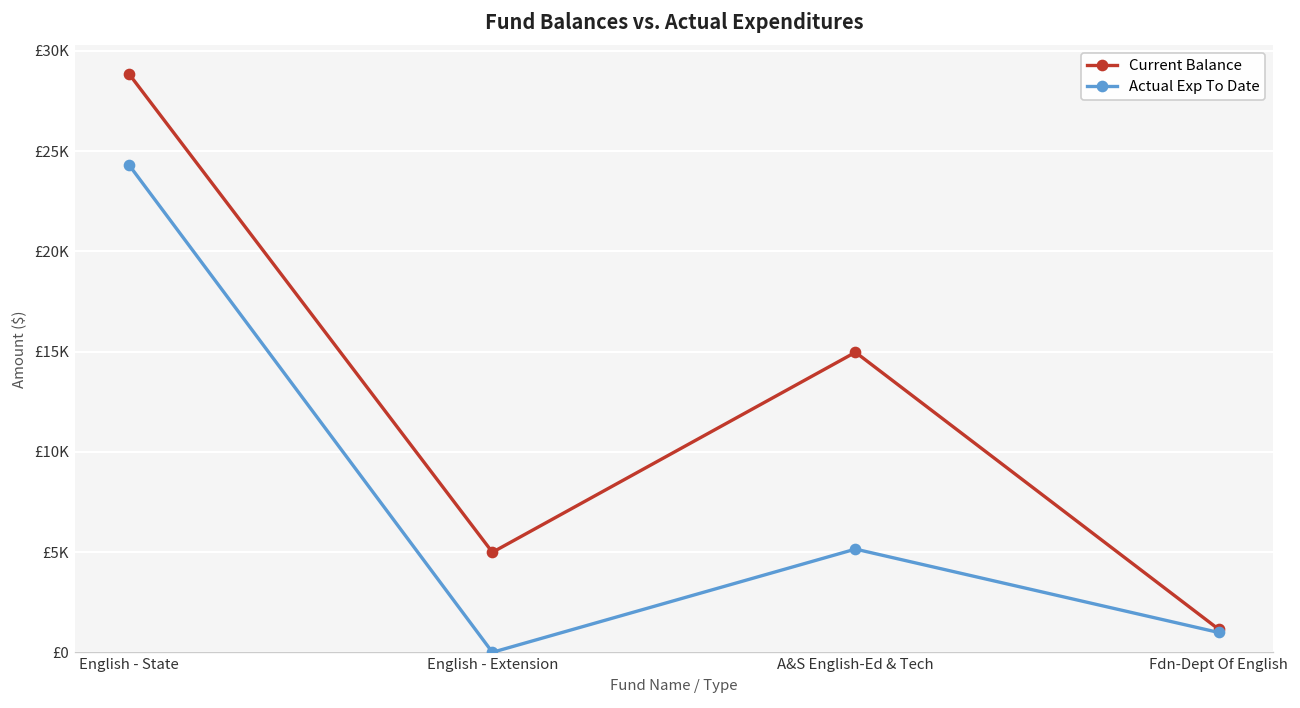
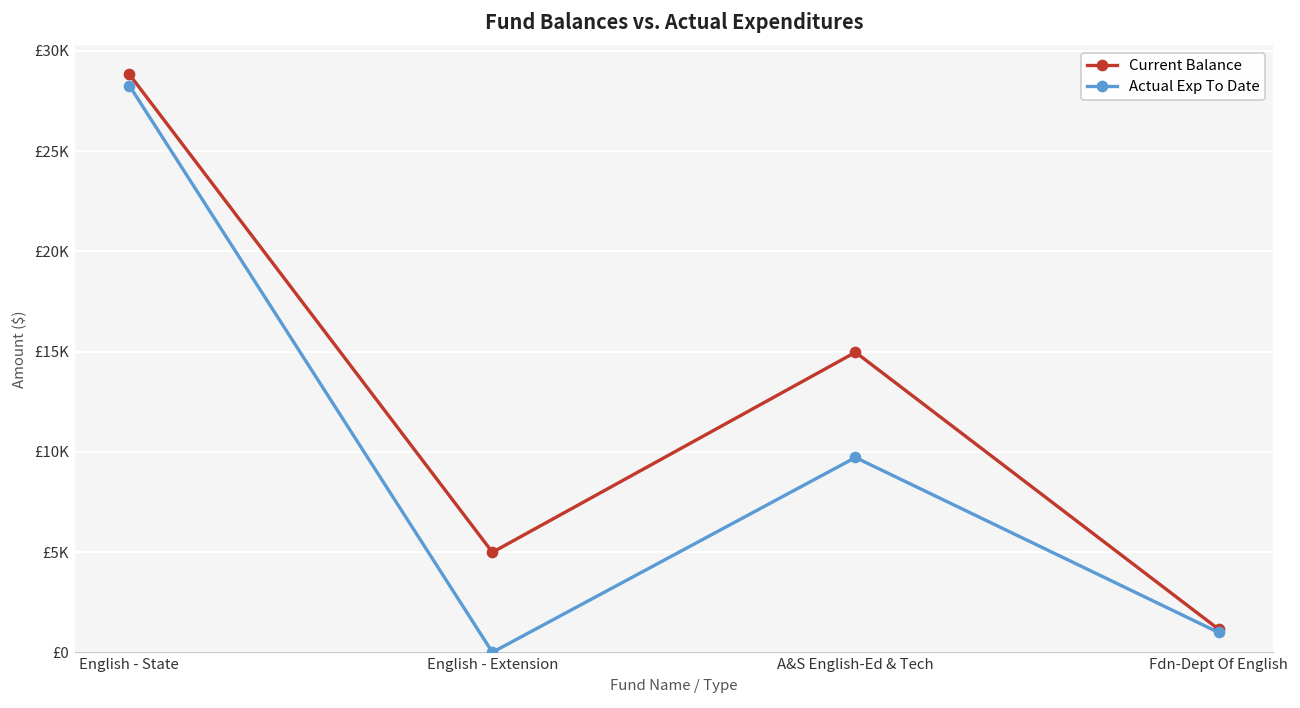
  {
    "Current Balance": {
      "English - State": "£28800",
      "English - Extension": "£5000",
      "A&S English-Ed & Tech": "£15000",
      "Fdn-Dept Of English": "£1200"
    },
    "Actual Exp To Date": {
-     "English - State": "£24300",
+     "English - State": "£28300",
      "English - Extension": "£0",
-     "A&S English-Ed & Tech": "£5100",
+     "A&S English-Ed & Tech": "£9700",
      "Fdn-Dept Of English": "£1000"
    }
  }
